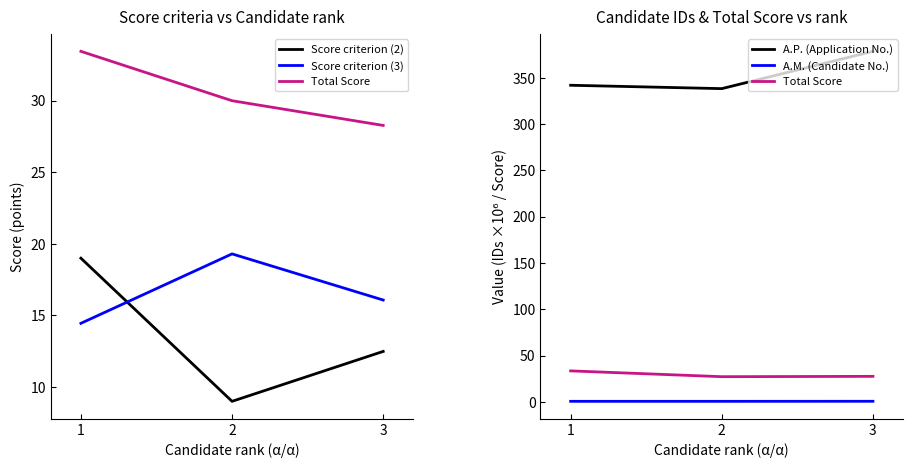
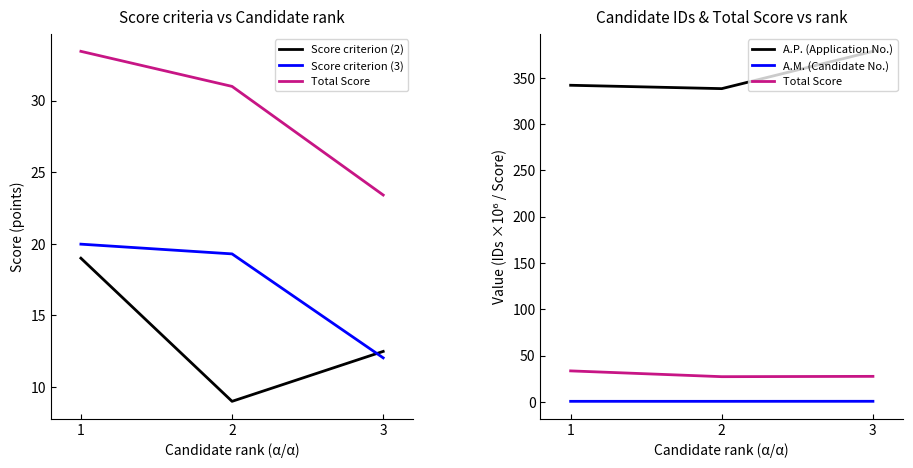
  {
    "Score criteria vs Candidate rank": {
      "Score criterion (2)": {
        "1": 19.0,
        "2": 9.0,
        "3": 12.5
      },
      "Score criterion (3)": {
-       "1": 14.5,
+       "1": 20.0,
        "2": 19.3,
-       "3": 16.1
+       "3": 12.0
      },
      "Total Score": {
        "1": 33.5,
-       "2": 30,
-       "3": 28.3
+       "2": 31,
+       "3": 23.4
      }
    },
    "Candidate IDs & Total Score vs rank": {
      "A.P. (Application No.)": {
        "1": 340,
        "2": 340
      },
      "A.M. (Candidate No.)": {
        "1": 0,
        "2": 0,
        "3": 0
      },
      "Total Score": {
        "1": 30,
        "2": 30,
        "3": 30
      }
    }
  }
